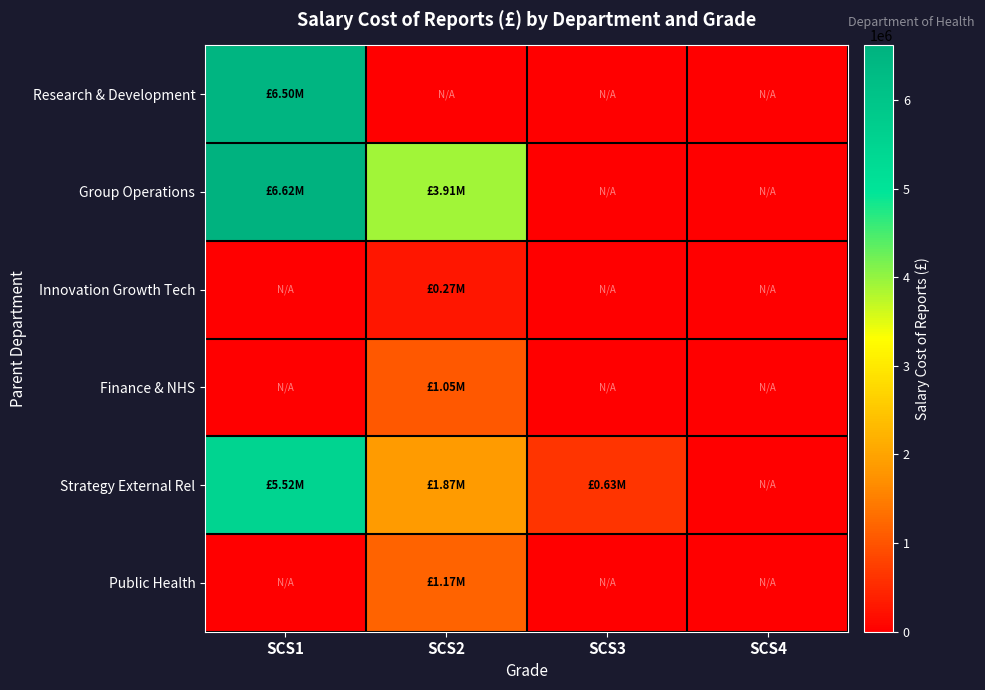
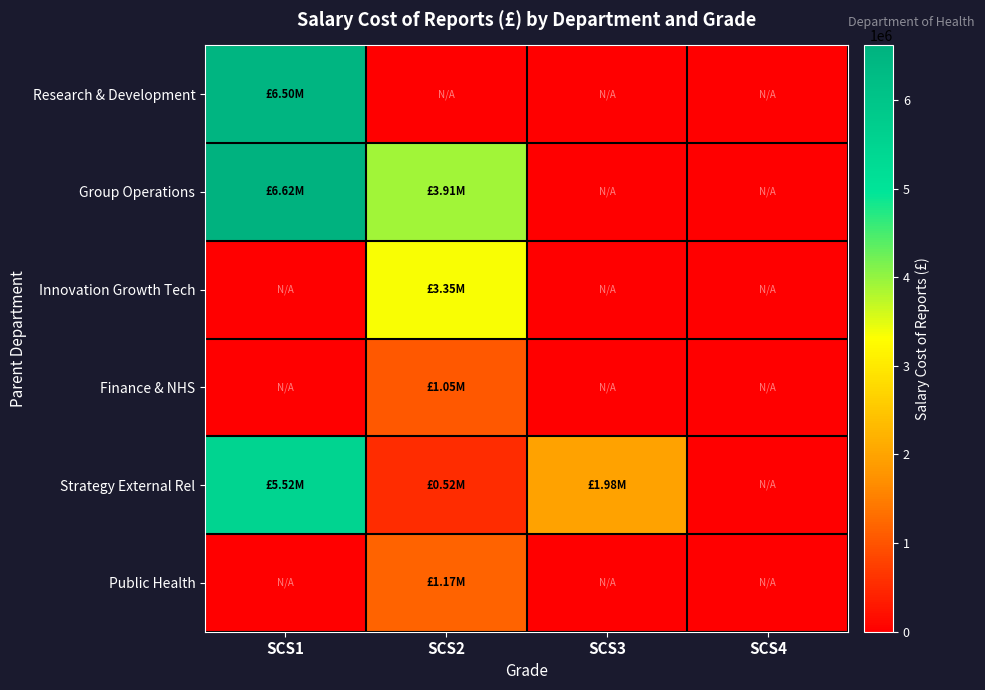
  {
    "Research & Development": {
      "SCS1": "£6.50M"
    },
    "Group Operations": {
      "SCS1": "£6.62M",
      "SCS2": "£3.91M"
    },
    "Innovation Growth Tech": {
-     "SCS2": "£0.27M"
+     "SCS2": "£3.35M"
    },
    "Finance & NHS": {
      "SCS2": "£1.05M"
    },
    "Strategy External Rel": {
      "SCS1": "£5.52M",
-     "SCS2": "£1.87M",
-     "SCS3": "£0.63M"
+     "SCS2": "£0.52M",
+     "SCS3": "£1.98M"
    },
    "Public Health": {
      "SCS2": "£1.17M"
    }
  }
